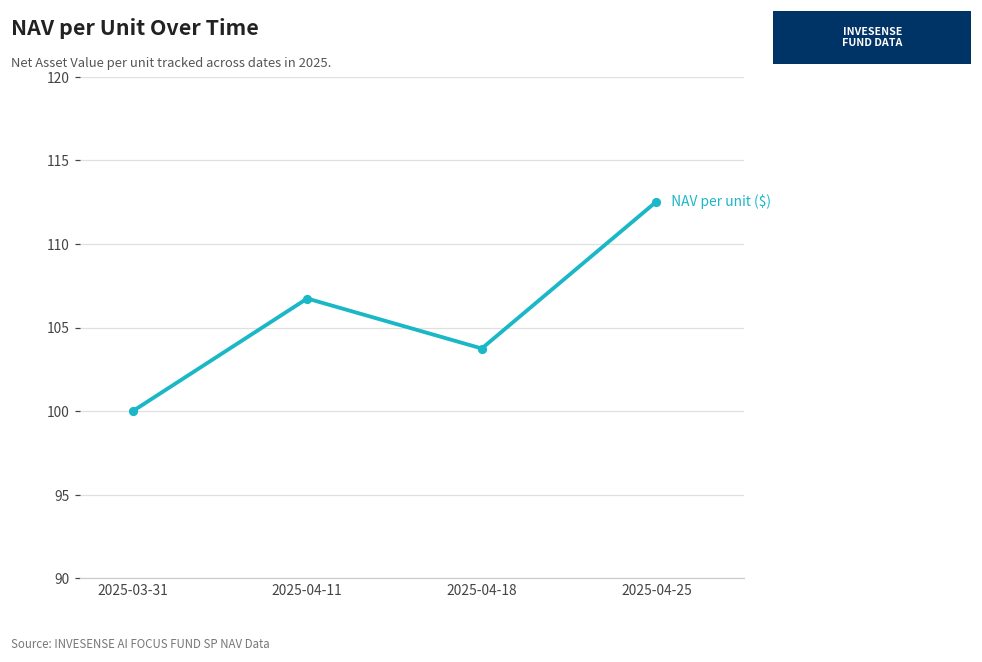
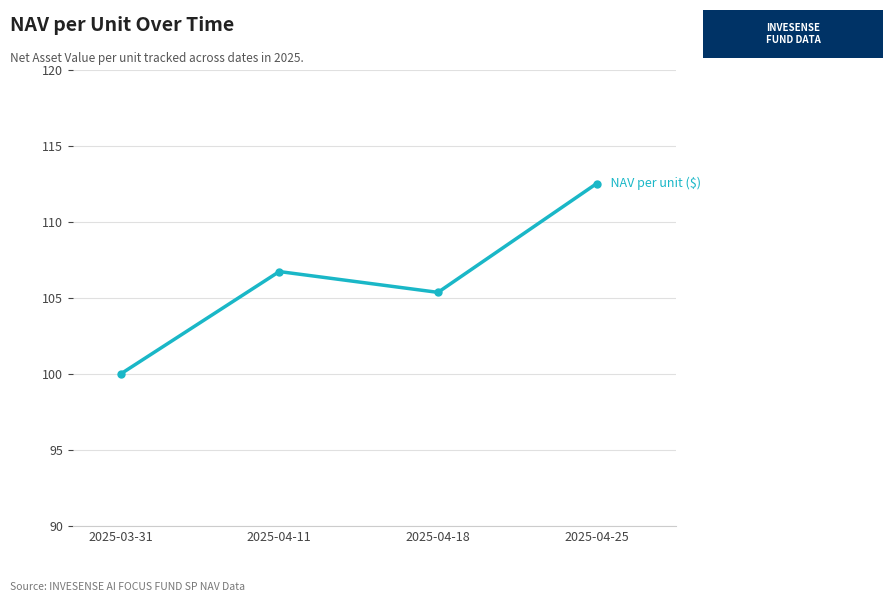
  {
    "2025-03-31": 100.0,
    "2025-04-11": 106.7,
-   "2025-04-18": 103.8,
+   "2025-04-18": 105.4,
    "2025-04-25": 112.5
  }
